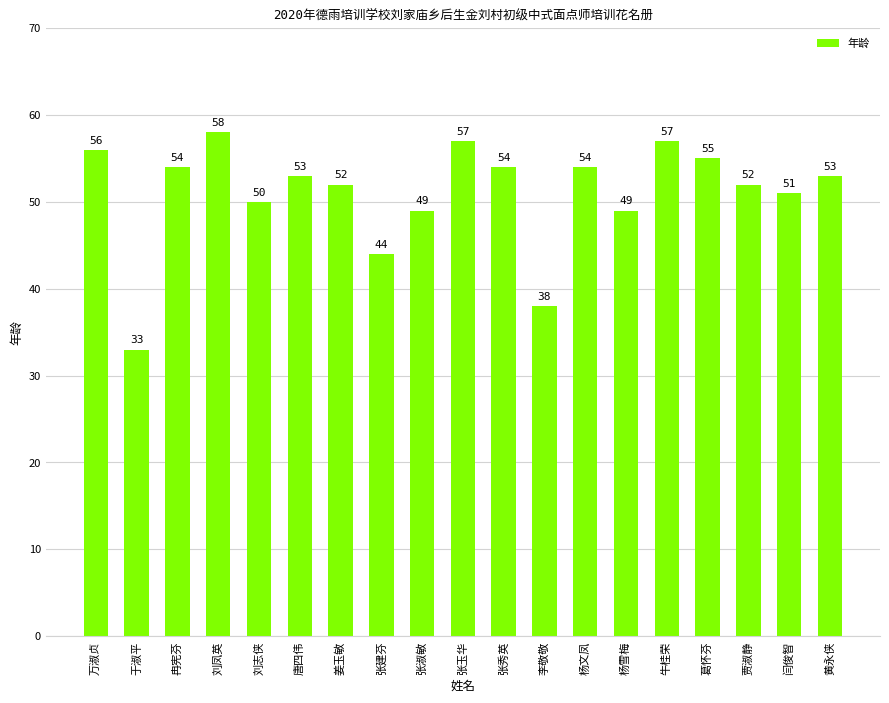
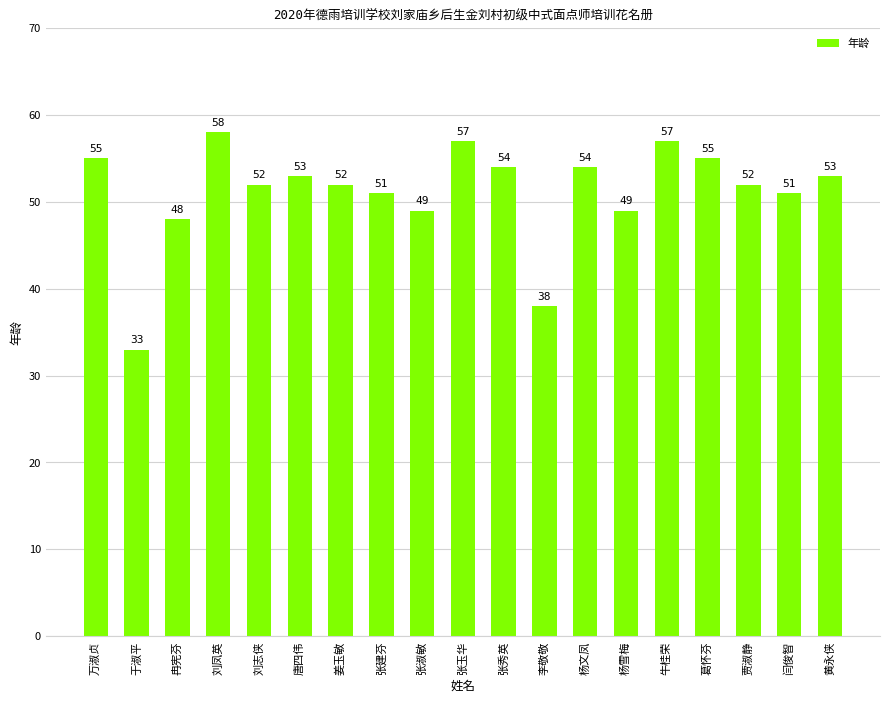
  {
-   "万淑贞": 56,
+   "万淑贞": 55,
    "于淑平": 33,
-   "冉宪芬": 54,
+   "冉宪芬": 48,
    "刘凤英": 58,
-   "刘志侠": 50,
+   "刘志侠": 52,
    "唐四伟": 53,
    "姜玉敏": 52,
-   "张建芬": 44,
+   "张建芬": 51,
    "张淑敏": 49,
    "张玉华": 57,
    "张秀英": 54,
    "李敬敬": 38,
    "杨文凤": 54,
    "杨雪梅": 49,
    "牛桂荣": 57,
    "葛怀芬": 55,
    "贾淑静": 52,
    "闫俊智": 51,
    "黄永侠": 53
  }
